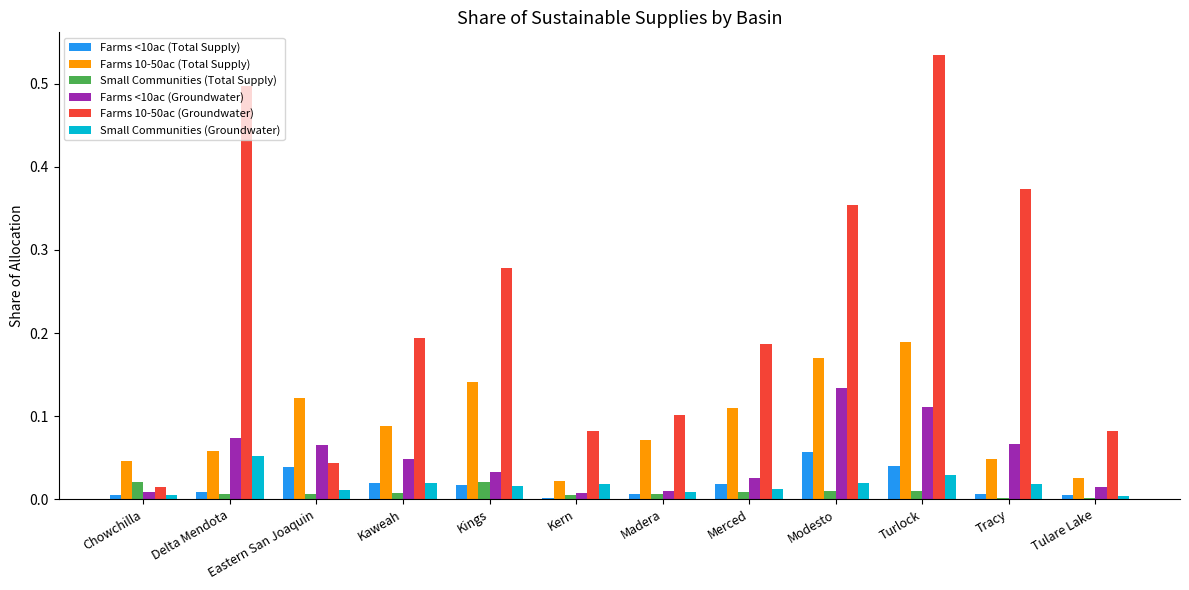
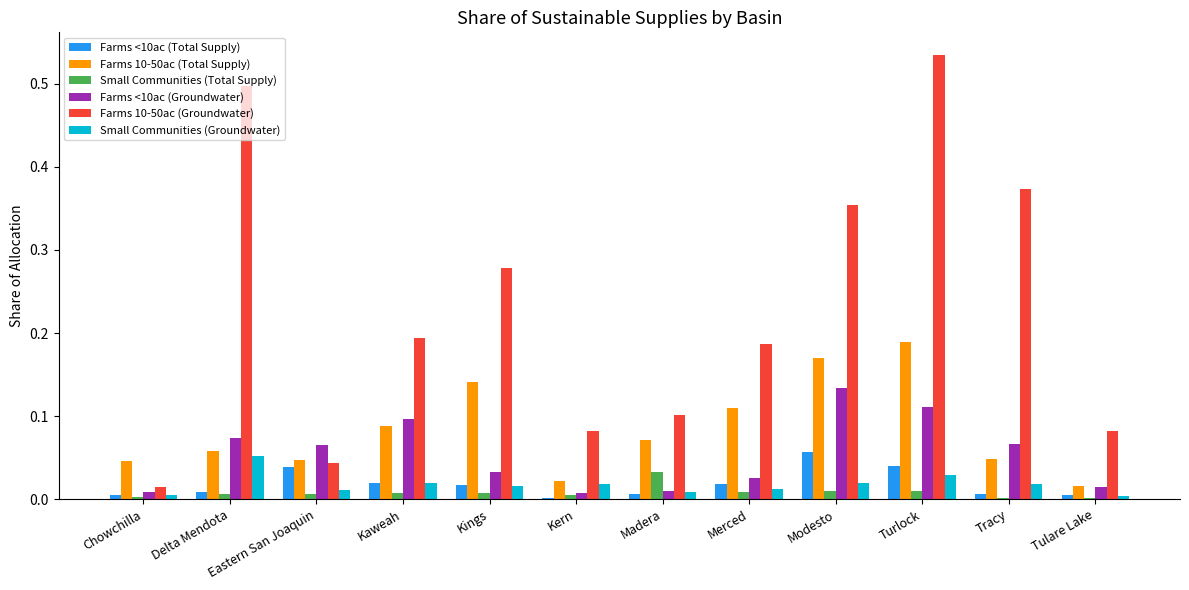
  {
    "Farms 10-50ac (Total Supply)": {
      "Chowchilla": 0.05,
      "Delta Mendota": 0.06,
-     "Eastern San Joaquin": 0.12,
+     "Eastern San Joaquin": 0.05,
      "Kaweah": 0.09,
      "Kings": 0.14,
      "Kern": 0.02,
      "Madera": 0.07,
      "Merced": 0.11,
      "Modesto": 0.17,
      "Turlock": 0.19,
      "Tracy": 0.05,
-     "Tulare Lake": 0.03
+     "Tulare Lake": 0.02
    },
    "Small Communities (Total Supply)": {
-     "Chowchilla": 0.02,
+     "Chowchilla": 0.00,
      "Delta Mendota": 0.01,
      "Eastern San Joaquin": 0.01,
      "Kaweah": 0.01,
-     "Kings": 0.02,
+     "Kings": 0.01,
      "Kern": 0.01,
-     "Madera": 0.01,
+     "Madera": 0.03,
      "Merced": 0.01,
      "Modesto": 0.01,
      "Turlock": 0.01
    },
    "Farms <10ac (Groundwater)": {
      "Chowchilla": 0.01,
      "Delta Mendota": 0.07,
      "Eastern San Joaquin": 0.07,
-     "Kaweah": 0.05,
+     "Kaweah": 0.10,
      "Kings": 0.03,
      "Kern": 0.01,
      "Madera": 0.01,
      "Merced": 0.03,
      "Modesto": 0.13,
      "Turlock": 0.11,
      "Tracy": 0.07,
      "Tulare Lake": 0.01
    },
    "Farms 10-50ac (Groundwater)": {
      "Chowchilla": 0.01,
      "Eastern San Joaquin": 0.04,
      "Kaweah": 0.19,
      "Kings": 0.28,
      "Kern": 0.08,
      "Madera": 0.10,
      "Merced": 0.19,
      "Modesto": 0.35,
      "Turlock": 0.54,
      "Tracy": 0.37,
      "Tulare Lake": 0.08
    }
  }
